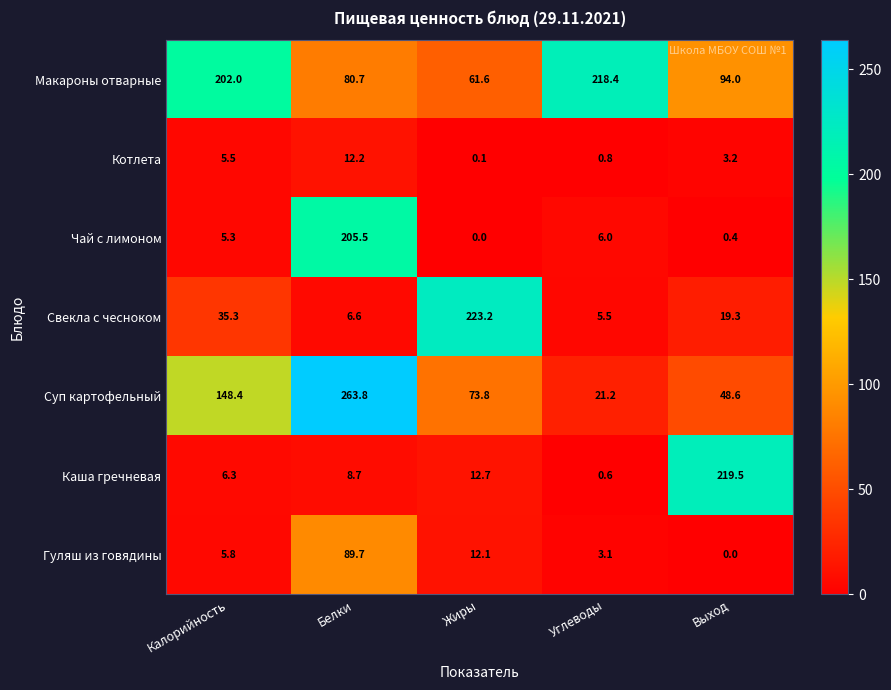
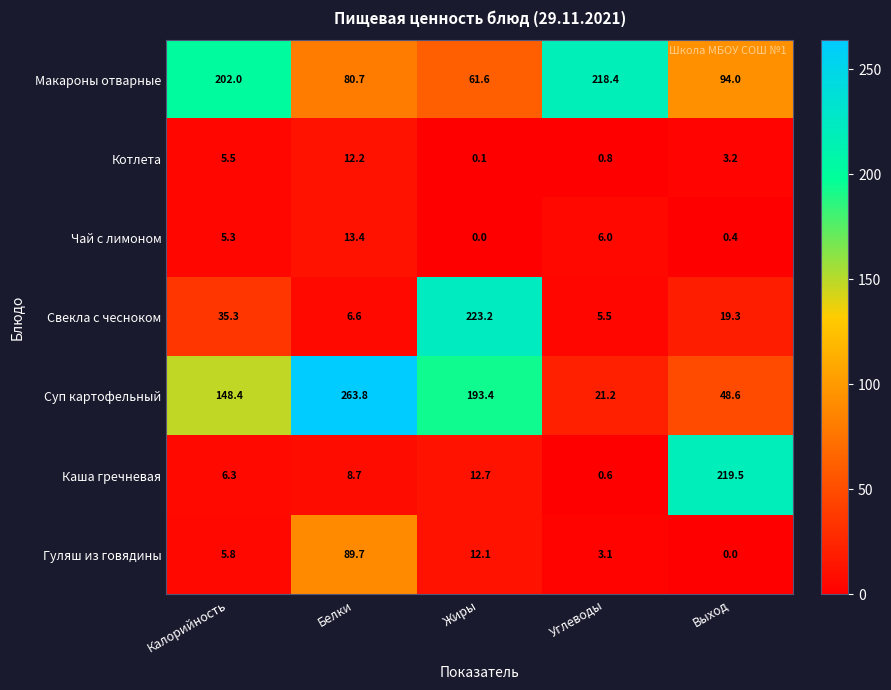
  {
    "Макароны отварные": {
      "Калорийность": 202.0,
      "Белки": 80.7,
      "Жиры": 61.6,
      "Углеводы": 218.4
    },
    "Котлета": {
      "Калорийность": 5.5,
      "Белки": 12.2,
      "Жиры": 0.1,
      "Углеводы": 0.8,
      "Выход": 3.2
    },
    "Чай с лимоном": {
      "Калорийность": 5.3,
-     "Белки": 205.5,
+     "Белки": 13.4,
      "Жиры": 0.0,
      "Углеводы": 6.0,
      "Выход": 0.4
    },
    "Свекла с чесноком": {
      "Калорийность": 35.3,
      "Белки": 6.6,
      "Жиры": 223.2,
      "Углеводы": 5.5,
      "Выход": 19.3
    },
    "Суп картофельный": {
      "Калорийность": 148.4,
      "Белки": 263.8,
-     "Жиры": 73.8,
+     "Жиры": 193.4,
      "Углеводы": 21.2,
      "Выход": 48.6
    },
    "Каша гречневая": {
      "Калорийность": 6.3,
      "Белки": 8.7,
      "Жиры": 12.7,
      "Углеводы": 0.6,
      "Выход": 219.5
    },
    "Гуляш из говядины": {
      "Калорийность": 5.8,
      "Белки": 89.7,
      "Жиры": 12.1,
      "Углеводы": 3.1,
      "Выход": 0.0
    }
  }
